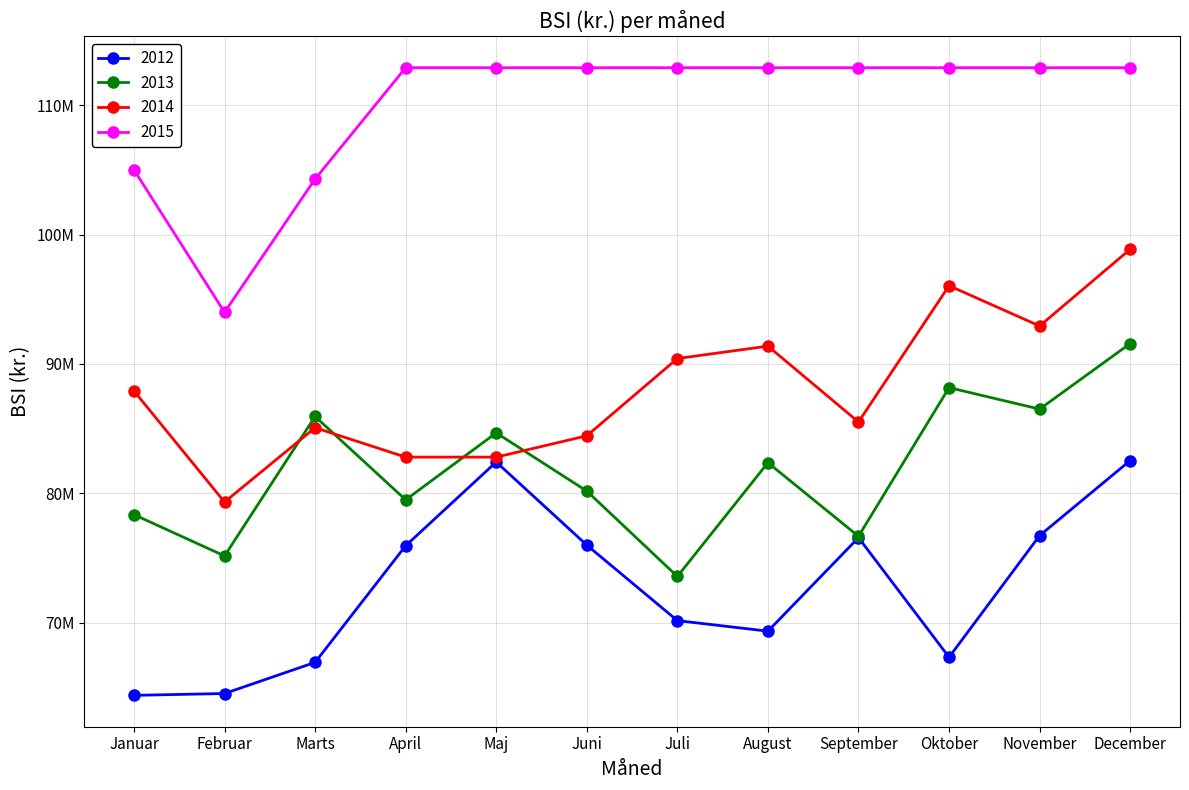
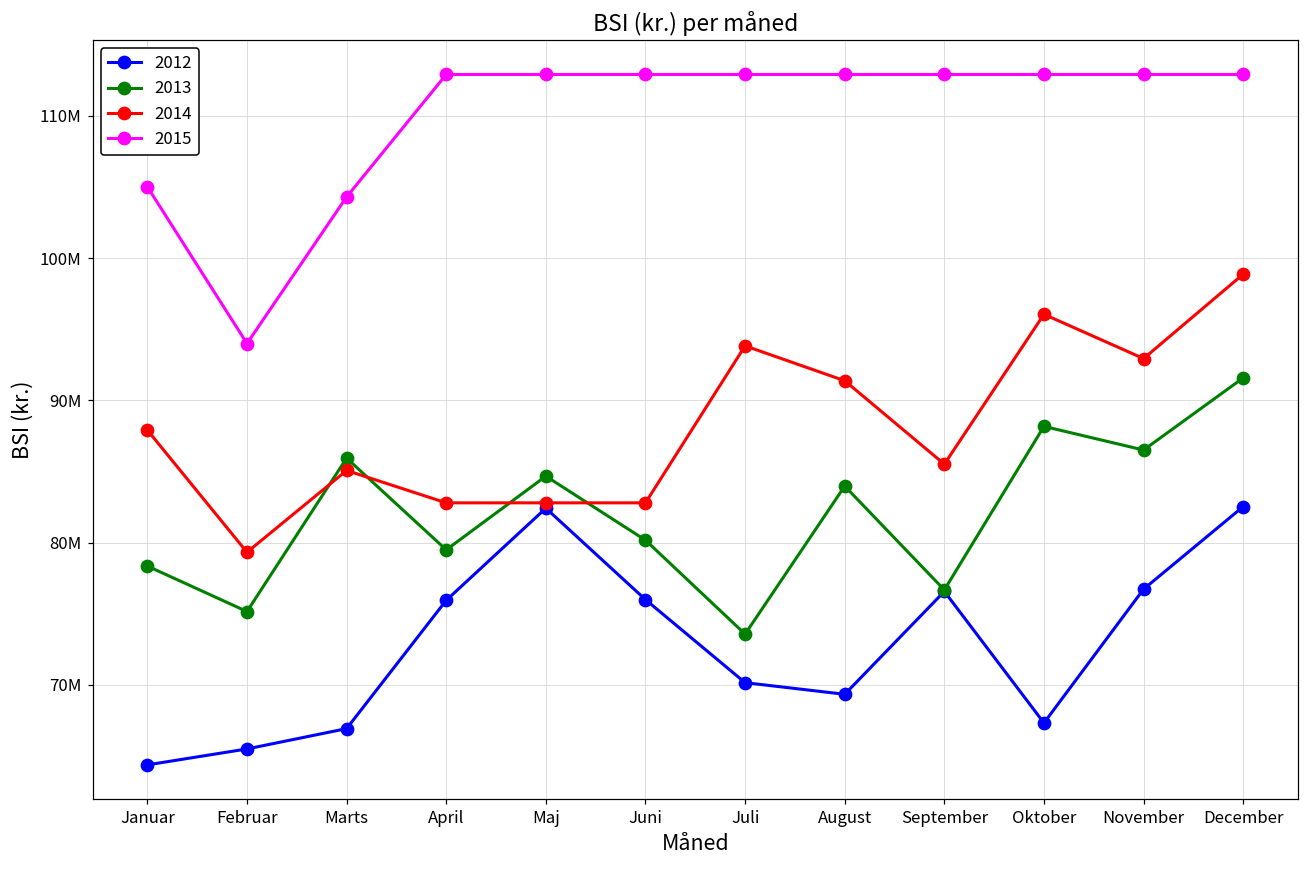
  {
    "2012": {
      "Januar": 64400000,
-     "Februar": 64500000,
+     "Februar": 65500000,
      "Marts": 66900000,
      "April": 76000000,
      "Maj": 82400000,
      "Juni": 76000000,
      "Juli": 70200000,
      "August": 69300000,
      "Oktober": 67300000,
      "November": 76700000,
      "December": 82500000
    },
    "2013": {
      "Januar": 78400000,
      "Februar": 75200000,
      "Marts": 85900000,
      "April": 79500000,
      "Maj": 84700000,
      "Juni": 80200000,
      "Juli": 73600000,
-     "August": 82400000,
+     "August": 84000000,
      "Oktober": 88200000,
      "November": 86500000,
      "December": 91600000
    },
    "2014": {
      "Januar": 87900000,
      "Februar": 79300000,
      "Marts": 85100000,
      "April": 82800000,
      "Maj": 82800000,
-     "Juni": 84400000,
-     "Juli": 90400000,
+     "Juni": 82800000,
+     "Juli": 93800000,
      "August": 91400000,
      "September": 85500000,
      "Oktober": 96100000,
      "November": 92900000,
      "December": 98900000
    },
    "2015": {
      "Januar": 105000000,
      "Februar": 94000000,
      "Marts": 104300000,
      "April": 112900000,
      "Maj": 112900000,
      "Juni": 112900000,
      "Juli": 112900000,
      "August": 112900000,
      "September": 112900000,
      "Oktober": 112900000,
      "November": 112900000,
      "December": 112900000
    }
  }
